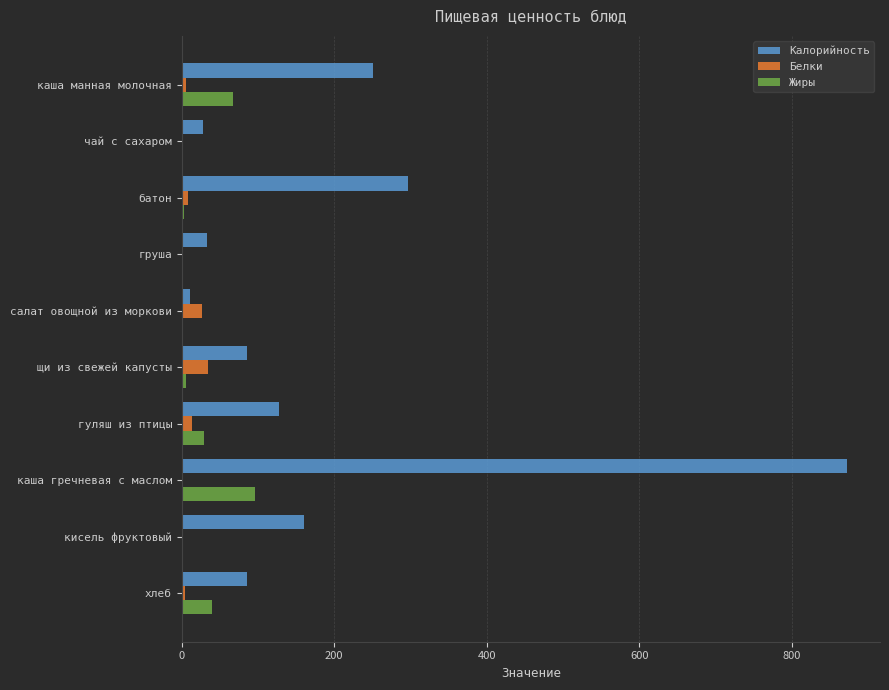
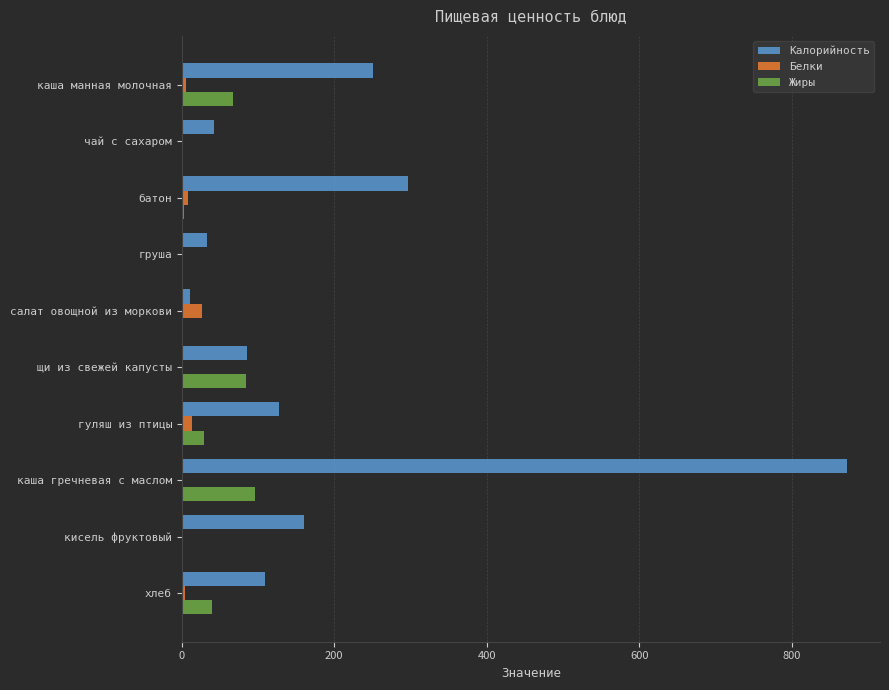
  {
    "Калорийность": {
      "каша манная молочная": 250,
-     "чай с сахаром": 30,
+     "чай с сахаром": 40,
      "батон": 300,
      "груша": 30,
      "салат овощной из моркови": 10,
      "щи из свежей капусты": 90,
      "гуляш из птицы": 130,
      "каша гречневая с маслом": 870,
      "кисель фруктовый": 160,
-     "хлеб": 90
+     "хлеб": 110
    },
    "Белки": {
      "каша манная молочная": 10,
      "чай с сахаром": 0,
      "батон": 10,
      "груша": 0,
      "салат овощной из моркови": 30,
-     "щи из свежей капусты": 30,
+     "щи из свежей капусты": 0,
      "гуляш из птицы": 10,
      "кисель фруктовый": 0,
      "хлеб": 0
    },
    "Жиры": {
      "каша манная молочная": 70,
      "чай с сахаром": 0,
      "груша": 0,
      "салат овощной из моркови": 0,
-     "щи из свежей капусты": 10,
+     "щи из свежей капусты": 80,
      "гуляш из птицы": 30,
      "каша гречневая с маслом": 100,
      "кисель фруктовый": 0,
      "хлеб": 40
    }
  }
